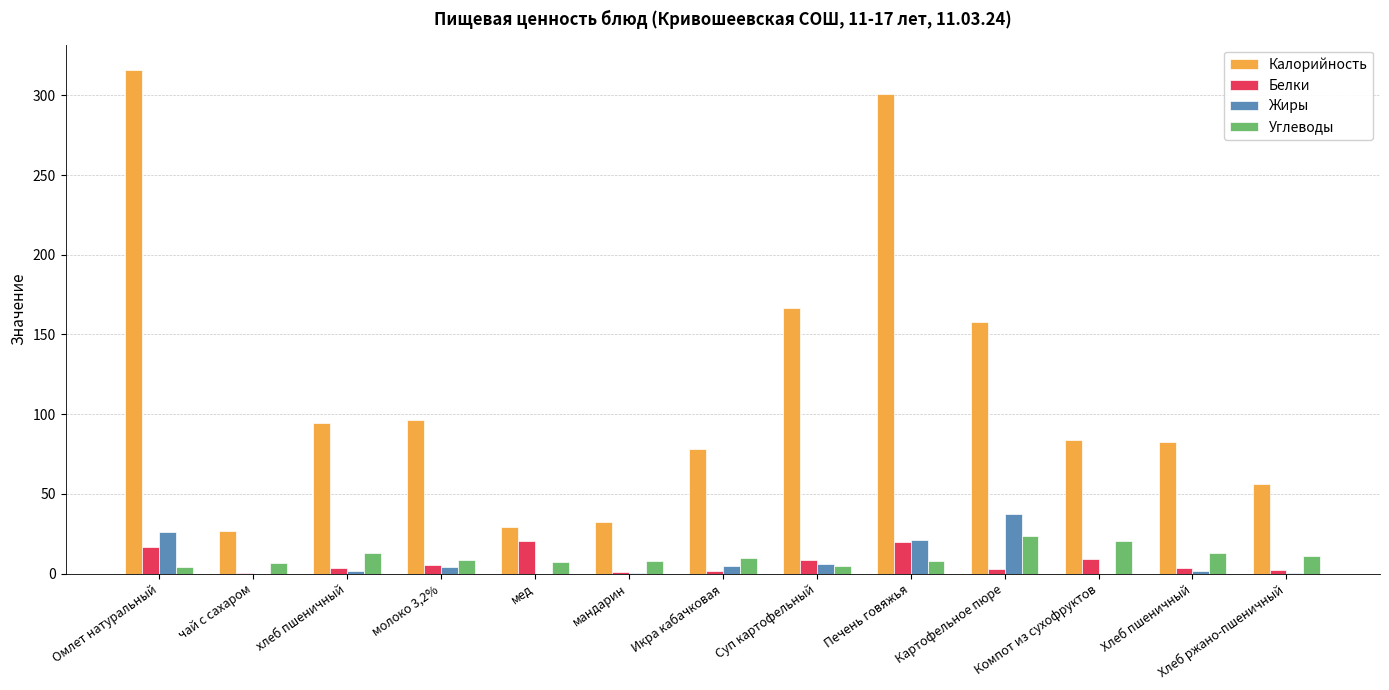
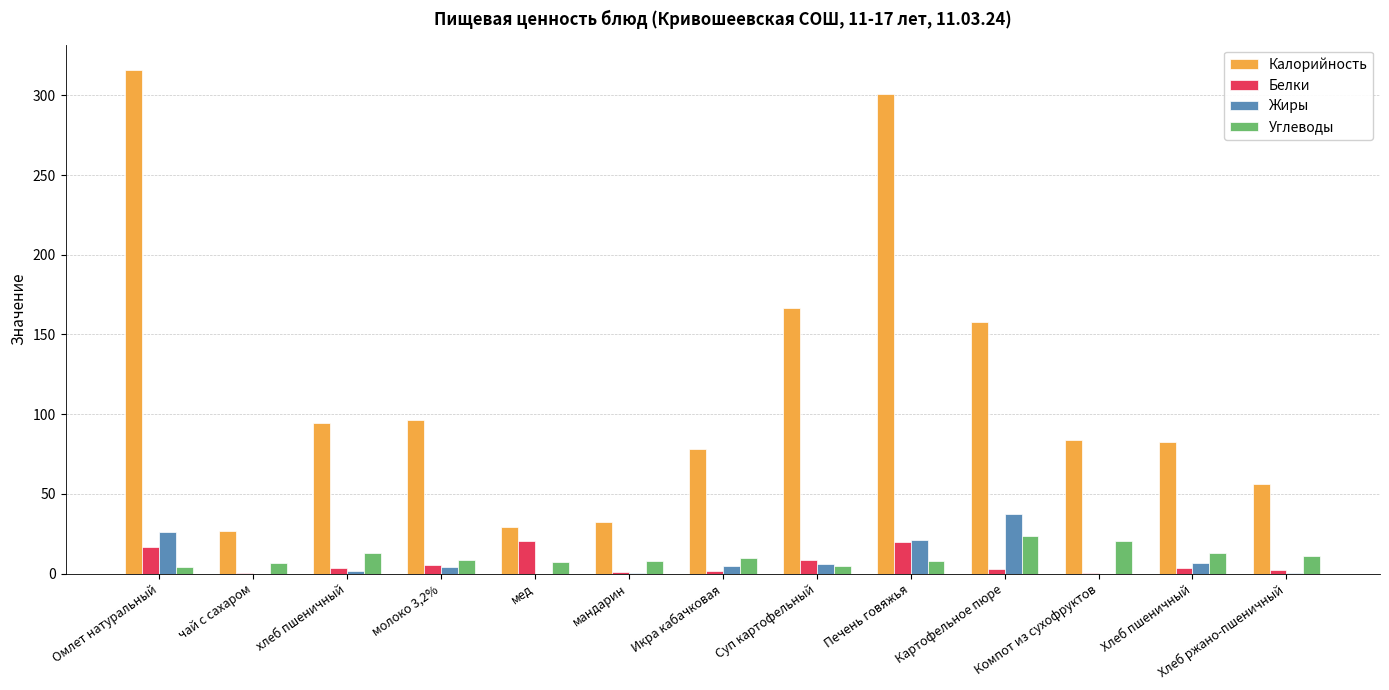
  {
    "Калорийность": {
      "Омлет натуральный": 316,
      "чай с сахаром": 27,
      "хлеб пшеничный": 95,
      "молоко 3,2%": 96,
      "мед": 30,
      "мандарин": 32,
      "Икра кабачковая": 78,
      "Суп картофельный": 166,
      "Печень говяжья": 301,
      "Картофельное пюре": 158,
      "Компот из сухофруктов": 84,
      "Хлеб пшеничный": 83,
      "Хлеб ржано-пшеничный": 56
    },
    "Белки": {
      "Омлет натуральный": 17,
      "хлеб пшеничный": 3,
      "молоко 3,2%": 5,
      "мед": 20,
      "Суп картофельный": 8,
      "Печень говяжья": 20,
      "Картофельное пюре": 3,
-     "Компот из сухофруктов": 9,
+     "Компот из сухофруктов": 1,
      "Хлеб пшеничный": 3,
      "Хлеб ржано-пшеничный": 2
    },
    "Жиры": {
      "Омлет натуральный": 26,
      "чай с сахаром": 0,
      "молоко 3,2%": 4,
      "мед": 0,
      "Икра кабачковая": 5,
      "Суп картофельный": 6,
      "Печень говяжья": 21,
      "Картофельное пюре": 37,
      "Компот из сухофруктов": 0,
-     "Хлеб пшеничный": 1
+     "Хлеб пшеничный": 7
    },
    "Углеводы": {
      "Омлет натуральный": 4,
      "чай с сахаром": 7,
      "хлеб пшеничный": 13,
      "молоко 3,2%": 9,
      "мед": 7,
      "мандарин": 8,
      "Икра кабачковая": 10,
      "Суп картофельный": 4,
      "Печень говяжья": 8,
      "Картофельное пюре": 24,
      "Компот из сухофруктов": 20,
      "Хлеб пшеничный": 13,
      "Хлеб ржано-пшеничный": 11
    }
  }
